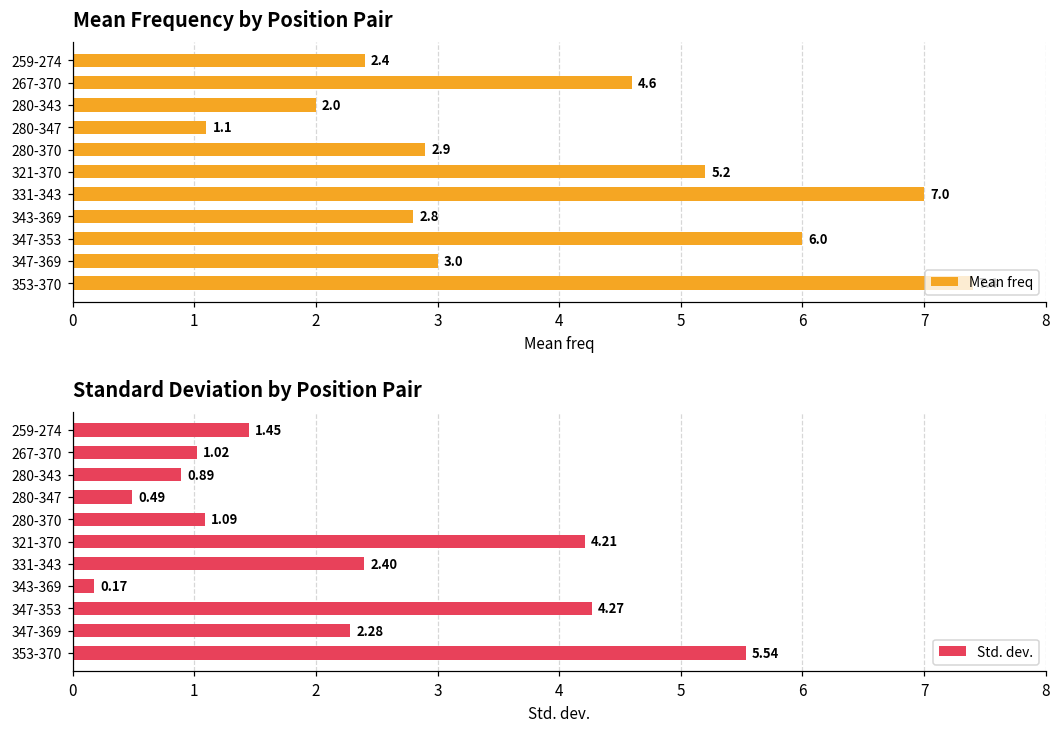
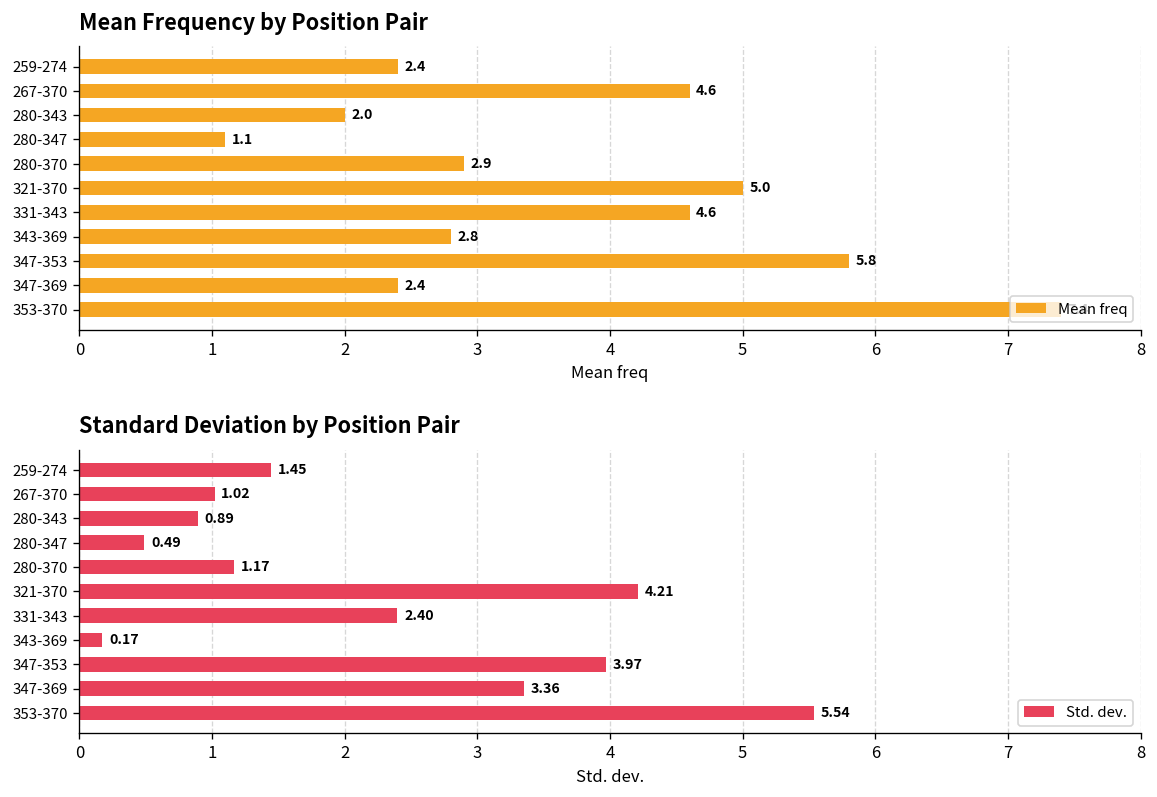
  {
    "Mean Frequency by Position Pair": {
      "259-274": 2.4,
      "267-370": 4.6,
      "280-343": 2.0,
      "280-347": 1.1,
      "280-370": 2.9,
-     "321-370": 5.2,
-     "331-343": 7.0,
+     "321-370": 5.0,
+     "331-343": 4.6,
      "343-369": 2.8,
-     "347-353": 6.0,
-     "347-369": 3.0
+     "347-353": 5.8,
+     "347-369": 2.4
    },
    "Standard Deviation by Position Pair": {
      "259-274": 1.45,
      "267-370": 1.02,
      "280-343": 0.89,
      "280-347": 0.49,
-     "280-370": 1.09,
+     "280-370": 1.17,
      "321-370": 4.21,
      "331-343": 2.40,
      "343-369": 0.17,
-     "347-353": 4.27,
-     "347-369": 2.28,
+     "347-353": 3.97,
+     "347-369": 3.36,
      "353-370": 5.54
    }
  }
